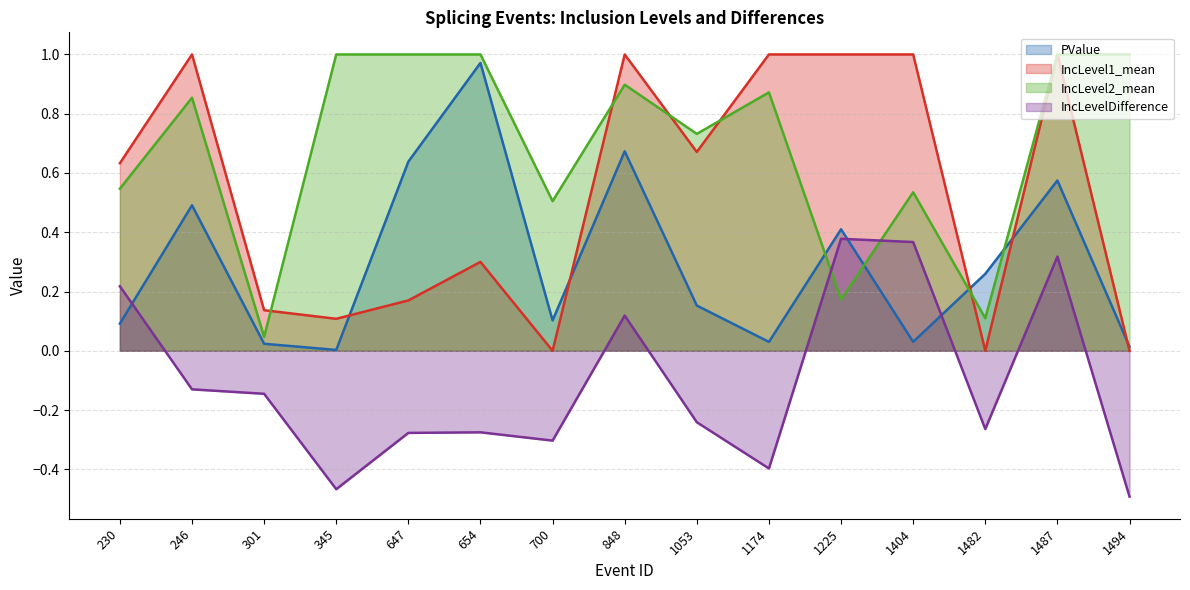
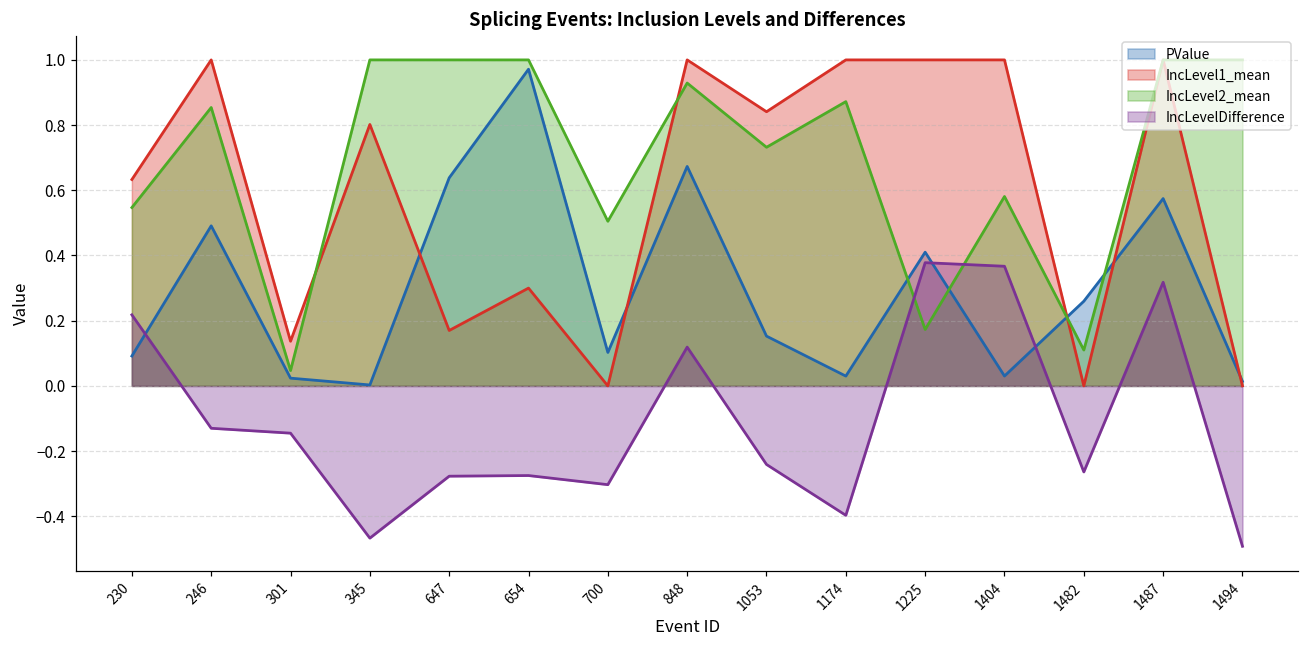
  {
    "IncLevel1_mean": {
      "230": 0.63,
      "246": 1.00,
      "301": 0.14,
-     "345": 0.11,
+     "345": 0.80,
      "647": 0.17,
      "654": 0.30,
      "848": 1.00,
-     "1053": 0.67,
+     "1053": 0.84,
      "1174": 1.00,
      "1225": 1.00,
      "1404": 1.00
    },
    "IncLevel2_mean": {
      "230": 0.55,
      "246": 0.85,
      "301": 0.05,
      "345": 1.00,
      "647": 1.00,
      "654": 1.00,
      "700": 0.51,
-     "848": 0.90,
+     "848": 0.93,
      "1053": 0.73,
      "1174": 0.87,
      "1225": 0.17,
-     "1404": 0.54,
+     "1404": 0.58,
      "1482": 0.11
    }
  }
